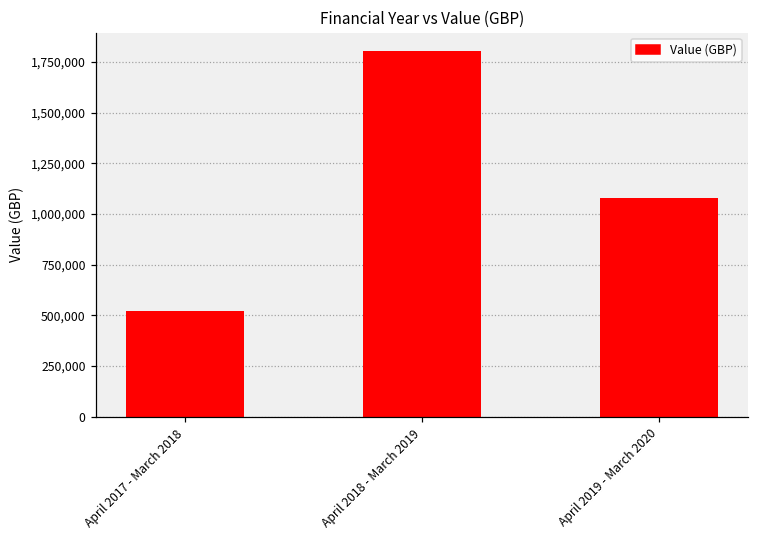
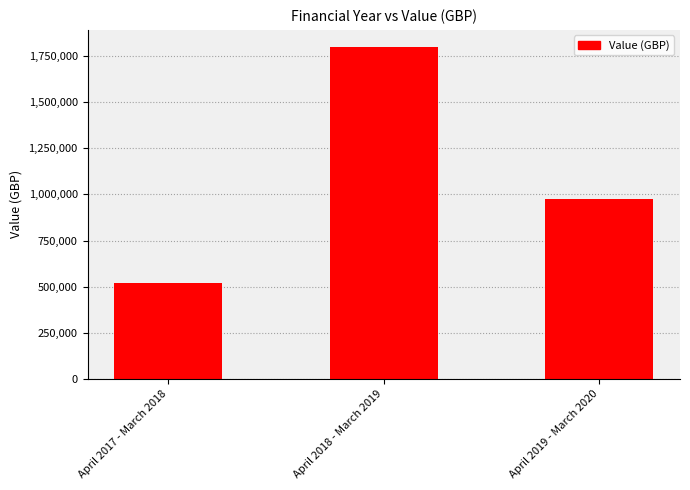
  {
    "April 2017 - March 2018": "520,000",
    "April 2018 - March 2019": "1,800,000",
-   "April 2019 - March 2020": "1,080,000"
+   "April 2019 - March 2020": "980,000"
  }
